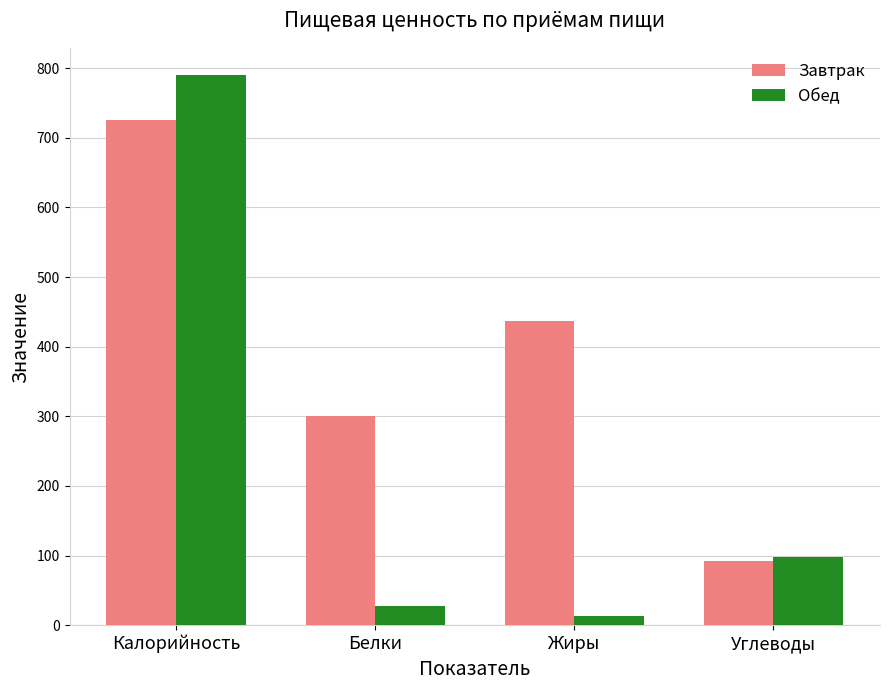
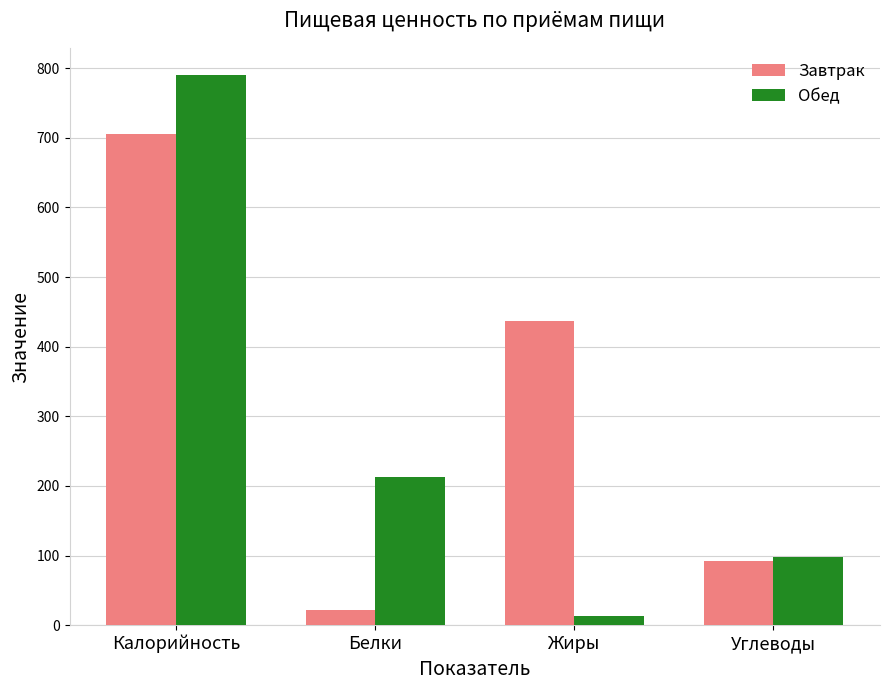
  {
    "Завтрак": {
-     "Калорийность": 730,
-     "Белки": 300,
+     "Калорийность": 710,
+     "Белки": 20,
      "Жиры": 440,
      "Углеводы": 90
    },
    "Обед": {
      "Калорийность": 790,
-     "Белки": 30,
+     "Белки": 210,
      "Жиры": 10,
      "Углеводы": 100
    }
  }
